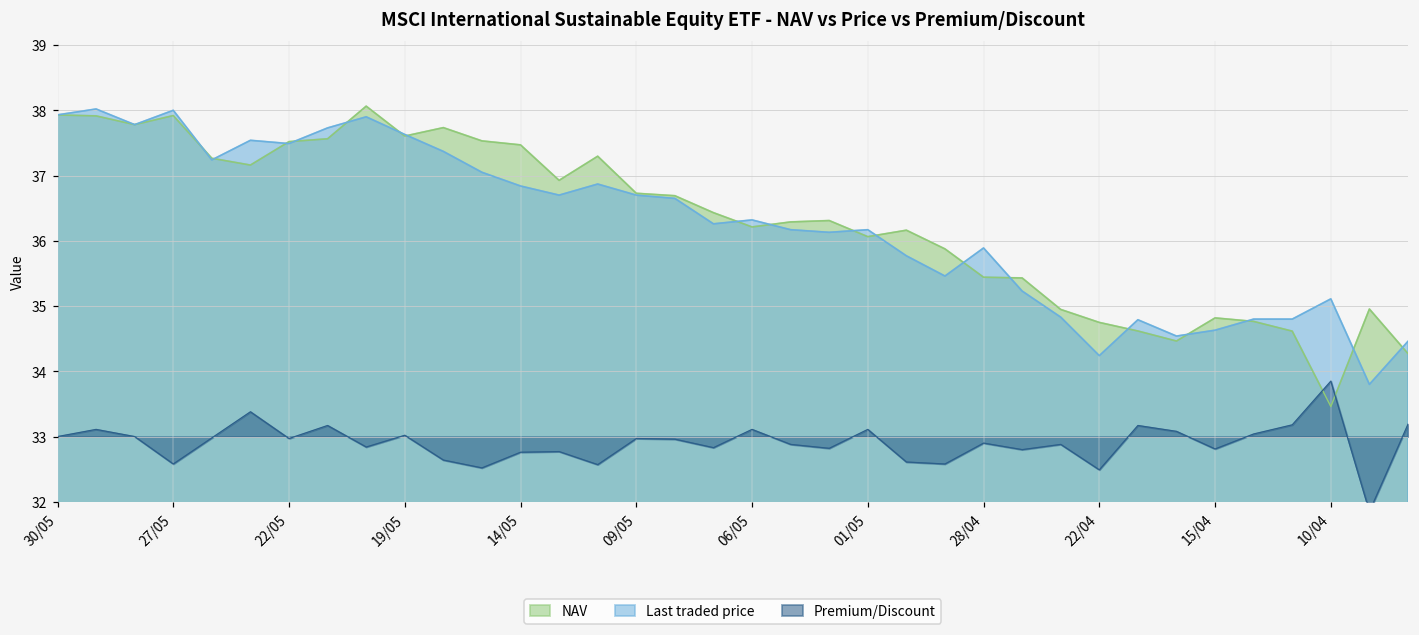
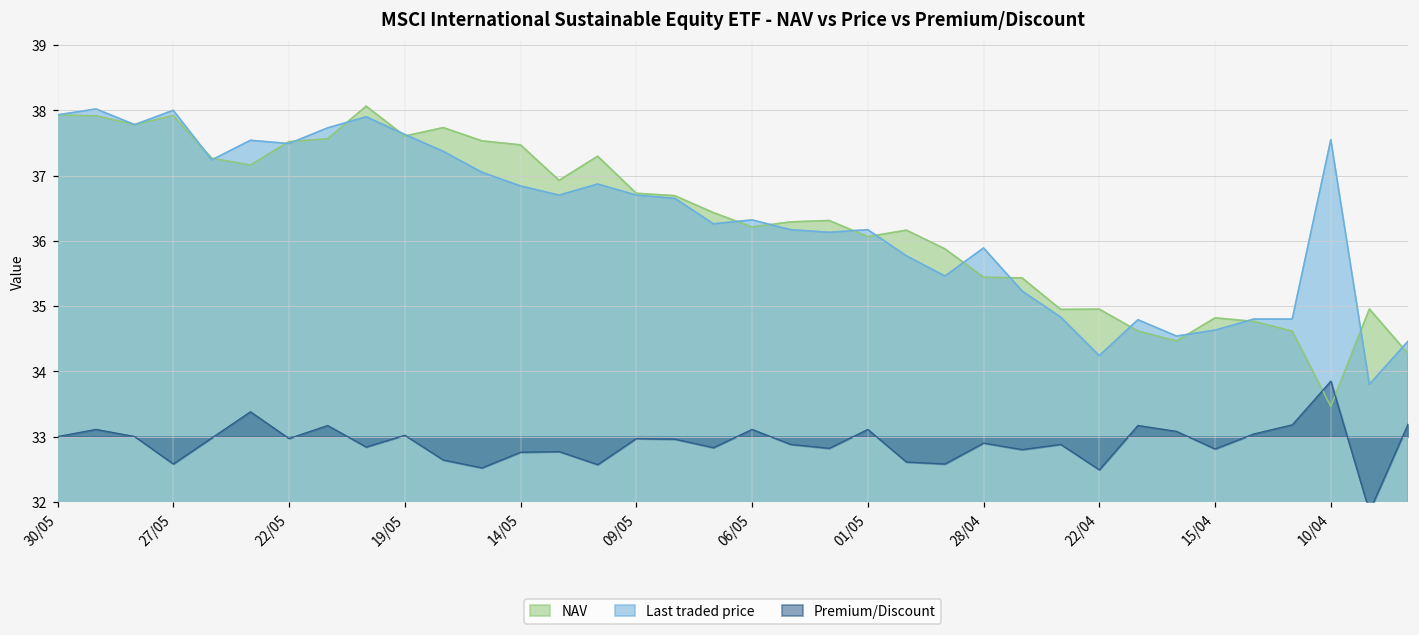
  {
    "NAV": {
      "27/05": 37.9,
      "14/05": 37.5,
      "06/05": 36.2,
      "01/05": 36.1,
      "28/04": 35.4,
-     "22/04": 34.7,
+     "22/04": 35.0,
      "15/04": 34.8,
      "10/04": 33.5
    },
    "Last traded price": {
      "27/05": 38.0,
      "14/05": 36.8,
      "06/05": 36.3,
      "01/05": 36.2,
      "28/04": 35.9,
      "22/04": 34.2,
      "15/04": 34.6,
-     "10/04": 35.1
+     "10/04": 37.6
    }
  }
